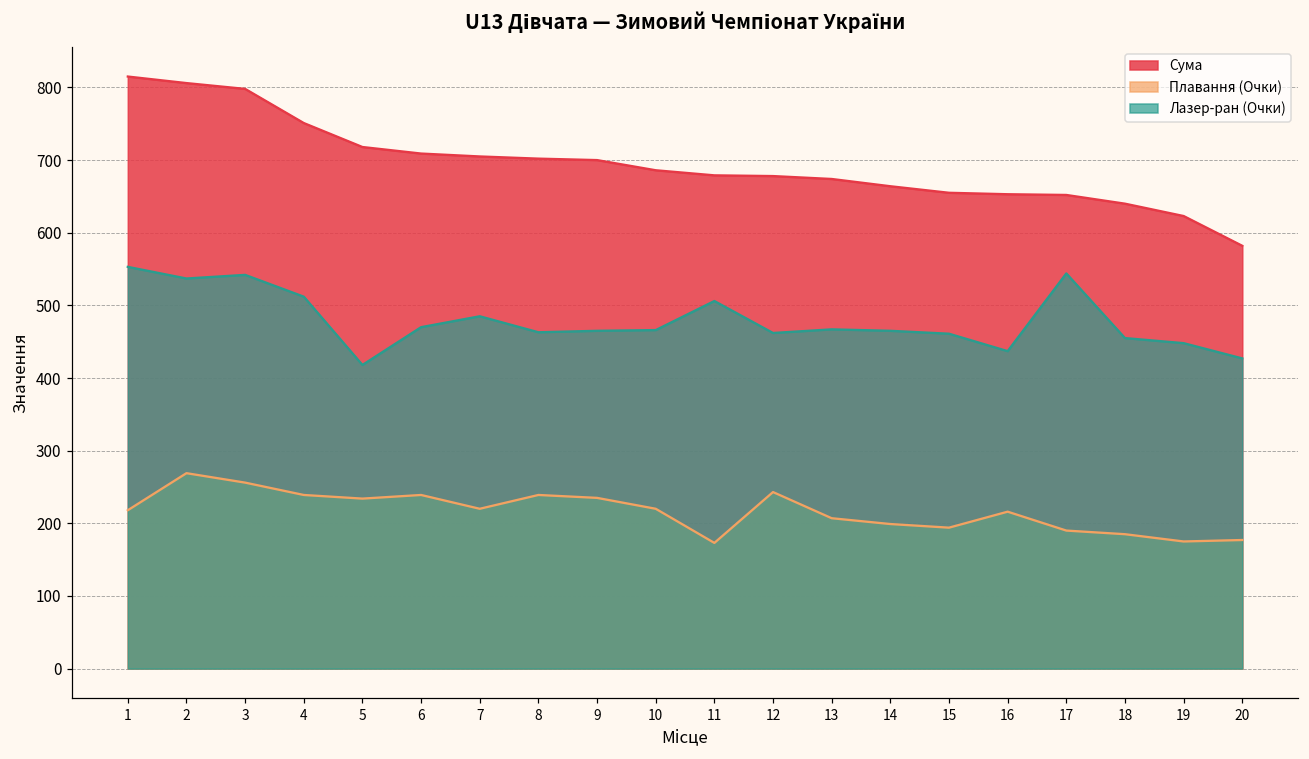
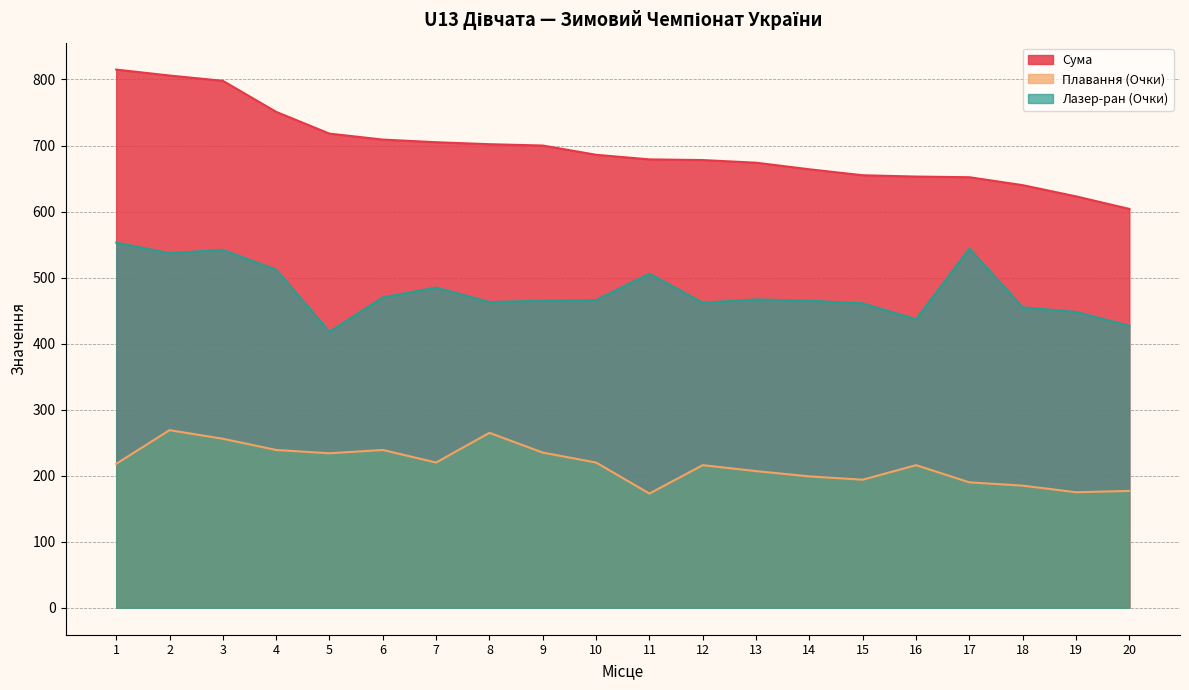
  {
    "Сума": {
      "1": 820,
      "2": 810,
      "3": 800,
      "4": 750,
      "5": 720,
      "6": 710,
      "7": 710,
      "8": 700,
      "9": 700,
      "10": 690,
      "11": 680,
      "12": 680,
      "13": 670,
      "14": 660,
      "15": 660,
      "16": 650,
      "17": 650,
      "18": 640,
      "19": 620,
-     "20": 580
+     "20": 600
    },
    "Плавання (Очки)": {
      "1": 220,
      "2": 270,
      "3": 260,
      "4": 240,
      "5": 230,
      "6": 240,
      "7": 220,
-     "8": 240,
+     "8": 270,
      "9": 240,
      "10": 220,
      "11": 170,
-     "12": 240,
+     "12": 220,
      "13": 210,
      "14": 200,
      "15": 190,
      "16": 220,
      "17": 190,
      "18": 190,
      "19": 180,
      "20": 180
    },
    "Лазер-ран (Очки)": {
      "1": 550,
      "2": 540,
      "3": 540,
      "4": 510,
      "5": 420,
      "6": 470,
      "7": 490,
      "8": 460,
      "9": 470,
      "10": 470,
      "11": 510,
      "12": 460,
      "13": 470,
      "14": 470,
      "15": 460,
      "16": 440,
      "17": 540,
      "18": 460,
      "19": 450,
      "20": 430
    }
  }
